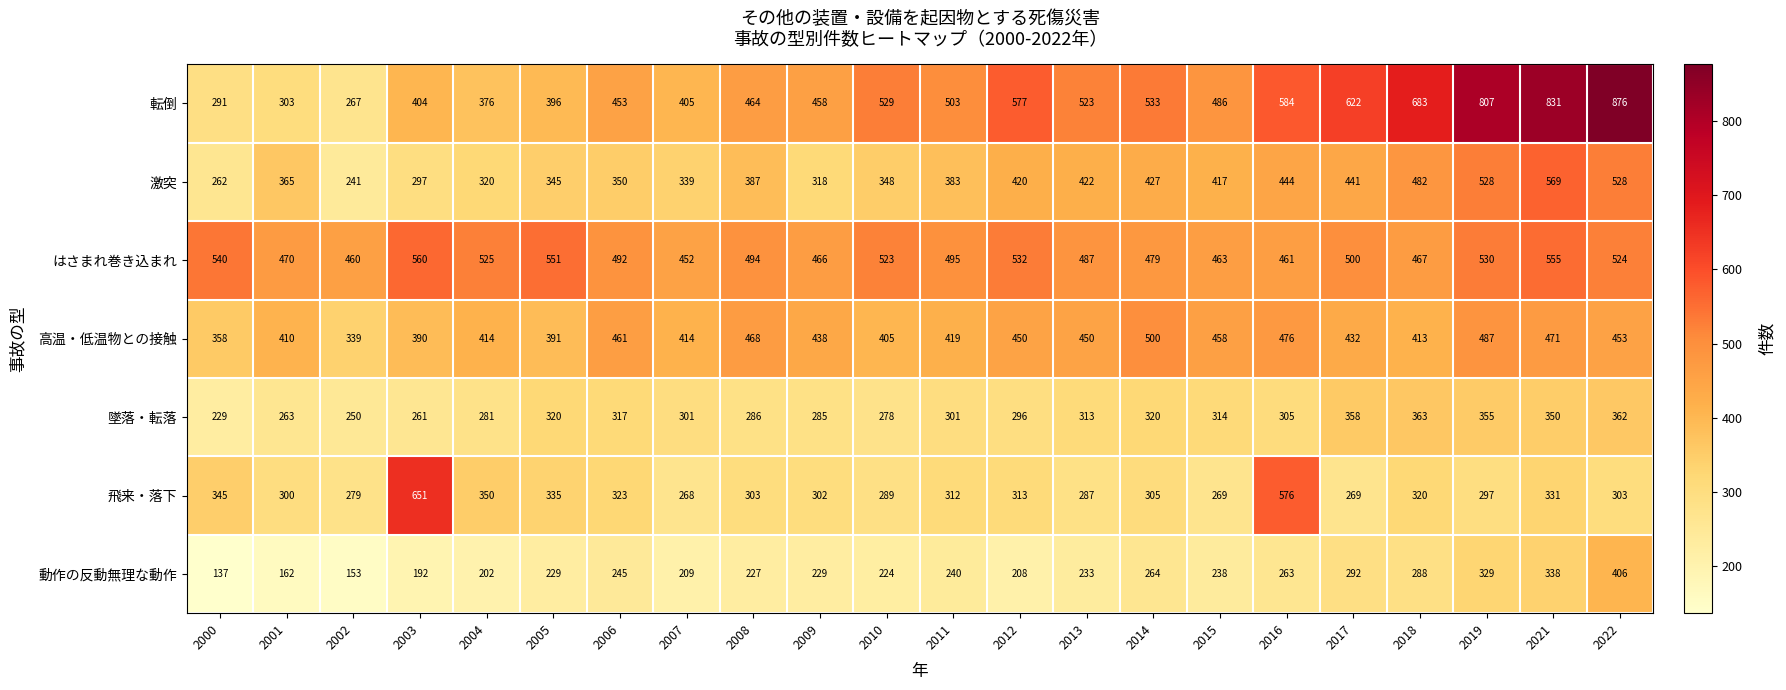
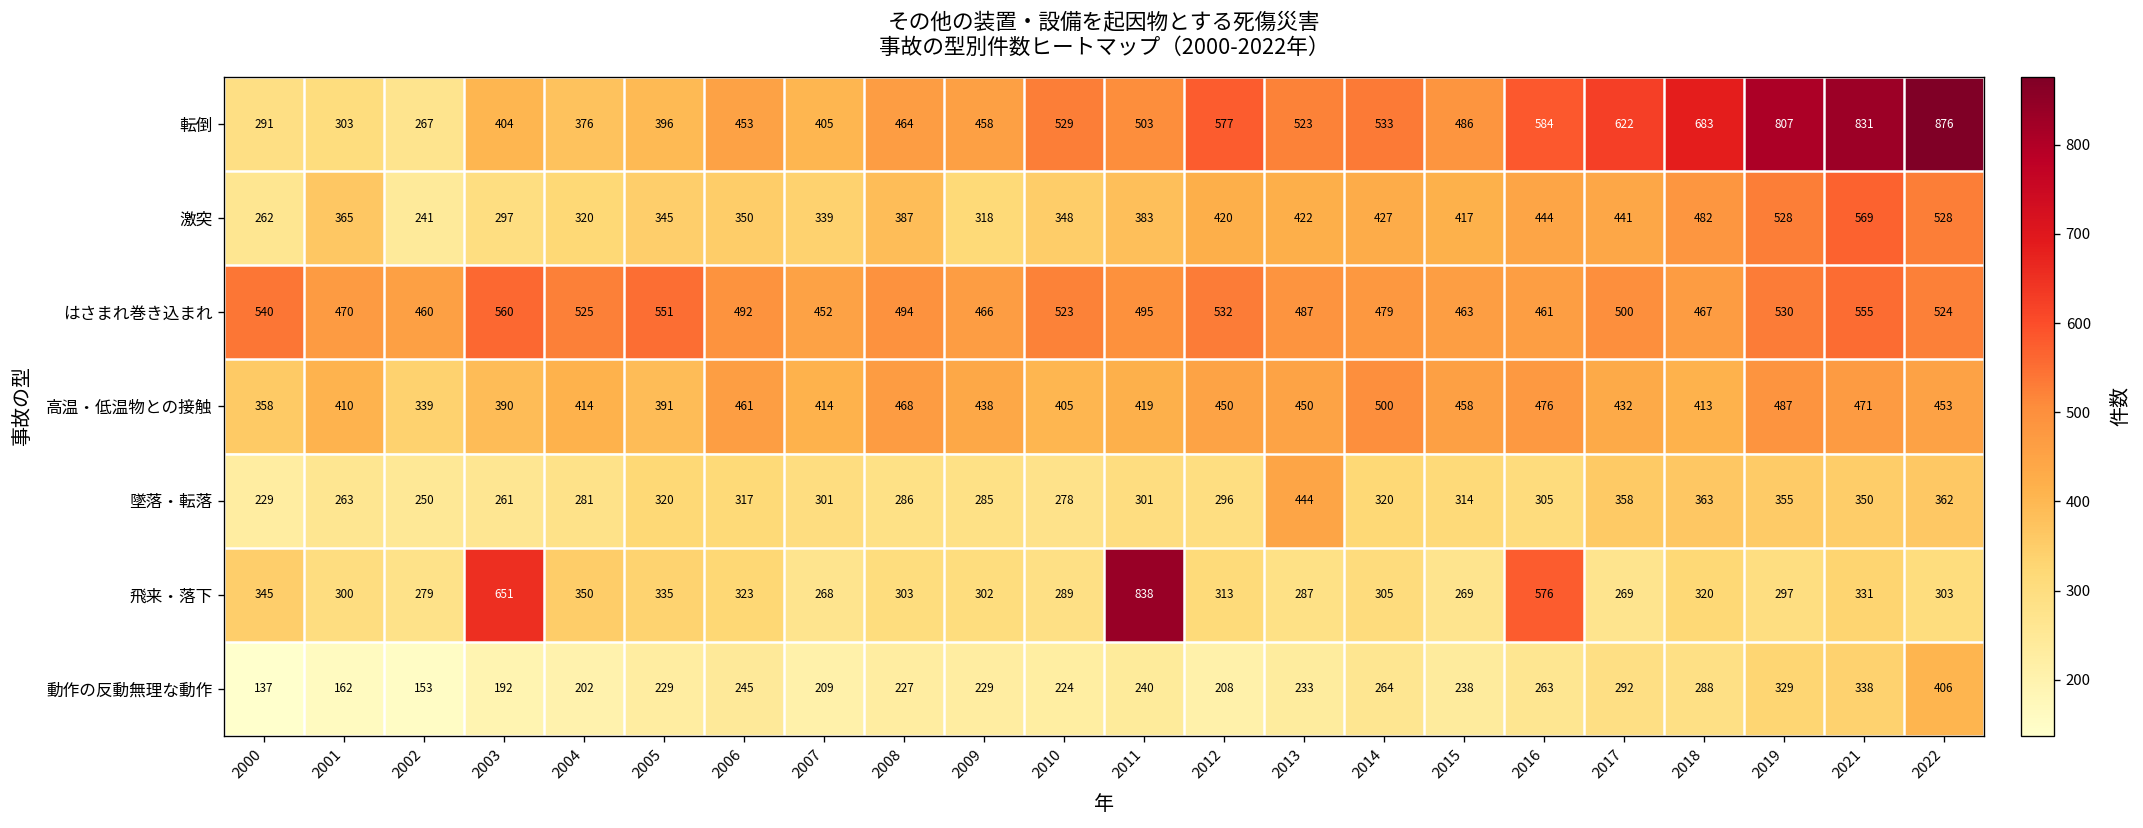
  {
    "転倒": {
      "2000": 291,
      "2001": 303,
      "2002": 267,
      "2003": 404,
      "2004": 376,
      "2005": 396,
      "2006": 453,
      "2007": 405,
      "2008": 464,
      "2009": 458,
      "2010": 529,
      "2011": 503,
      "2012": 577,
      "2013": 523,
      "2014": 533,
      "2015": 486,
      "2016": 584,
      "2017": 622,
      "2018": 683,
      "2019": 807,
      "2021": 831,
      "2022": 876
    },
    "激突": {
      "2000": 262,
      "2001": 365,
      "2002": 241,
      "2003": 297,
      "2004": 320,
      "2005": 345,
      "2006": 350,
      "2007": 339,
      "2008": 387,
      "2009": 318,
      "2010": 348,
      "2011": 383,
      "2012": 420,
      "2013": 422,
      "2014": 427,
      "2015": 417,
      "2016": 444,
      "2017": 441,
      "2018": 482,
      "2019": 528,
      "2021": 569,
      "2022": 528
    },
    "はさまれ巻き込まれ": {
      "2000": 540,
      "2001": 470,
      "2002": 460,
      "2003": 560,
      "2004": 525,
      "2005": 551,
      "2006": 492,
      "2007": 452,
      "2008": 494,
      "2009": 466,
      "2010": 523,
      "2011": 495,
      "2012": 532,
      "2013": 487,
      "2014": 479,
      "2015": 463,
      "2016": 461,
      "2017": 500,
      "2018": 467,
      "2019": 530,
      "2021": 555,
      "2022": 524
    },
    "高温・低温物との接触": {
      "2000": 358,
      "2001": 410,
      "2002": 339,
      "2003": 390,
      "2004": 414,
      "2005": 391,
      "2006": 461,
      "2007": 414,
      "2008": 468,
      "2009": 438,
      "2010": 405,
      "2011": 419,
      "2012": 450,
      "2013": 450,
      "2014": 500,
      "2015": 458,
      "2016": 476,
      "2017": 432,
      "2018": 413,
      "2019": 487,
      "2021": 471,
      "2022": 453
    },
    "墜落・転落": {
      "2000": 229,
      "2001": 263,
      "2002": 250,
      "2003": 261,
      "2004": 281,
      "2005": 320,
      "2006": 317,
      "2007": 301,
      "2008": 286,
      "2009": 285,
      "2010": 278,
      "2011": 301,
      "2012": 296,
-     "2013": 313,
+     "2013": 444,
      "2014": 320,
      "2015": 314,
      "2016": 305,
      "2017": 358,
      "2018": 363,
      "2019": 355,
      "2021": 350,
      "2022": 362
    },
    "飛来・落下": {
      "2000": 345,
      "2001": 300,
      "2002": 279,
      "2003": 651,
      "2004": 350,
      "2005": 335,
      "2006": 323,
      "2007": 268,
      "2008": 303,
      "2009": 302,
      "2010": 289,
-     "2011": 312,
+     "2011": 838,
      "2012": 313,
      "2013": 287,
      "2014": 305,
      "2015": 269,
      "2016": 576,
      "2017": 269,
      "2018": 320,
      "2019": 297,
      "2021": 331,
      "2022": 303
    },
    "動作の反動無理な動作": {
      "2000": 137,
      "2001": 162,
      "2002": 153,
      "2003": 192,
      "2004": 202,
      "2005": 229,
      "2006": 245,
      "2007": 209,
      "2008": 227,
      "2009": 229,
      "2010": 224,
      "2011": 240,
      "2012": 208,
      "2013": 233,
      "2014": 264,
      "2015": 238,
      "2016": 263,
      "2017": 292,
      "2018": 288,
      "2019": 329,
      "2021": 338,
      "2022": 406
    }
  }
